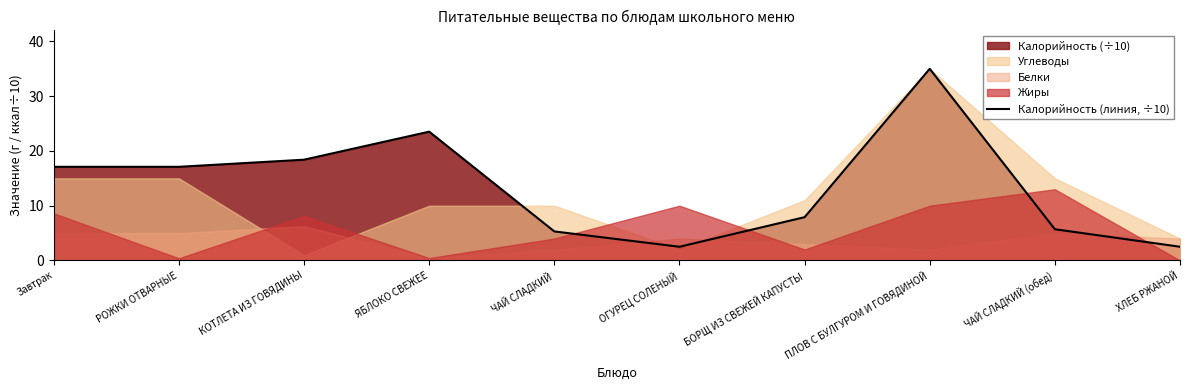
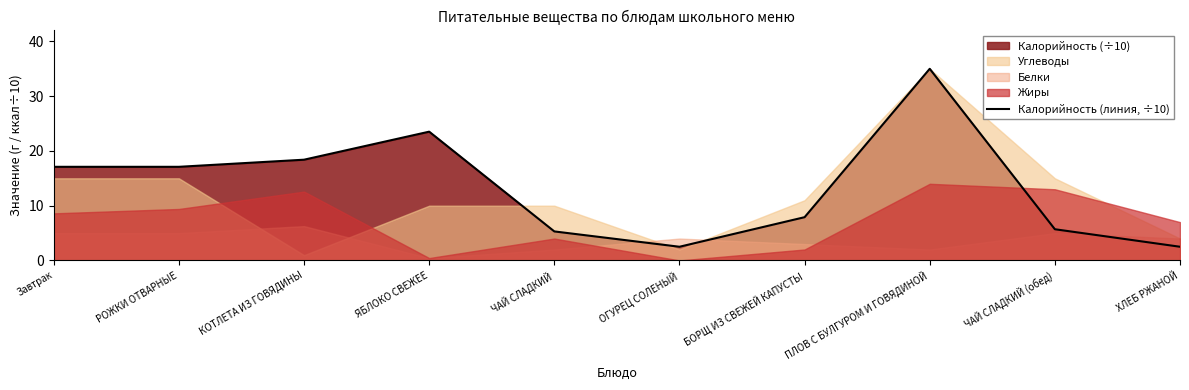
  {
    "Калорийность (÷10)": {
      "Завтрак": 17,
      "РОЖКИ ОТВАРНЫЕ": 17,
      "КОТЛЕТА ИЗ ГОВЯДИНЫ": 18,
      "ЯБЛОКО СВЕЖЕЕ": 24,
      "ЧАЙ СЛАДКИЙ": 5,
      "ОГУРЕЦ СОЛЕНЫЙ": 3,
      "БОРЩ ИЗ СВЕЖЕЙ КАПУСТЫ": 8,
      "ЧАЙ СЛАДКИЙ (обед)": 6,
      "ХЛЕБ РЖАНОЙ": 3
    },
    "Жиры": {
      "Завтрак": 9,
-     "РОЖКИ ОТВАРНЫЕ": 0,
-     "КОТЛЕТА ИЗ ГОВЯДИНЫ": 8,
+     "РОЖКИ ОТВАРНЫЕ": 9,
+     "КОТЛЕТА ИЗ ГОВЯДИНЫ": 13,
      "ЧАЙ СЛАДКИЙ": 4,
-     "ОГУРЕЦ СОЛЕНЫЙ": 10,
+     "ОГУРЕЦ СОЛЕНЫЙ": 0,
      "БОРЩ ИЗ СВЕЖЕЙ КАПУСТЫ": 2,
-     "ПЛОВ С БУЛГУРОМ И ГОВЯДИНОЙ": 10,
+     "ПЛОВ С БУЛГУРОМ И ГОВЯДИНОЙ": 14,
      "ЧАЙ СЛАДКИЙ (обед)": 13,
-     "ХЛЕБ РЖАНОЙ": 0
+     "ХЛЕБ РЖАНОЙ": 7
    }
  }
